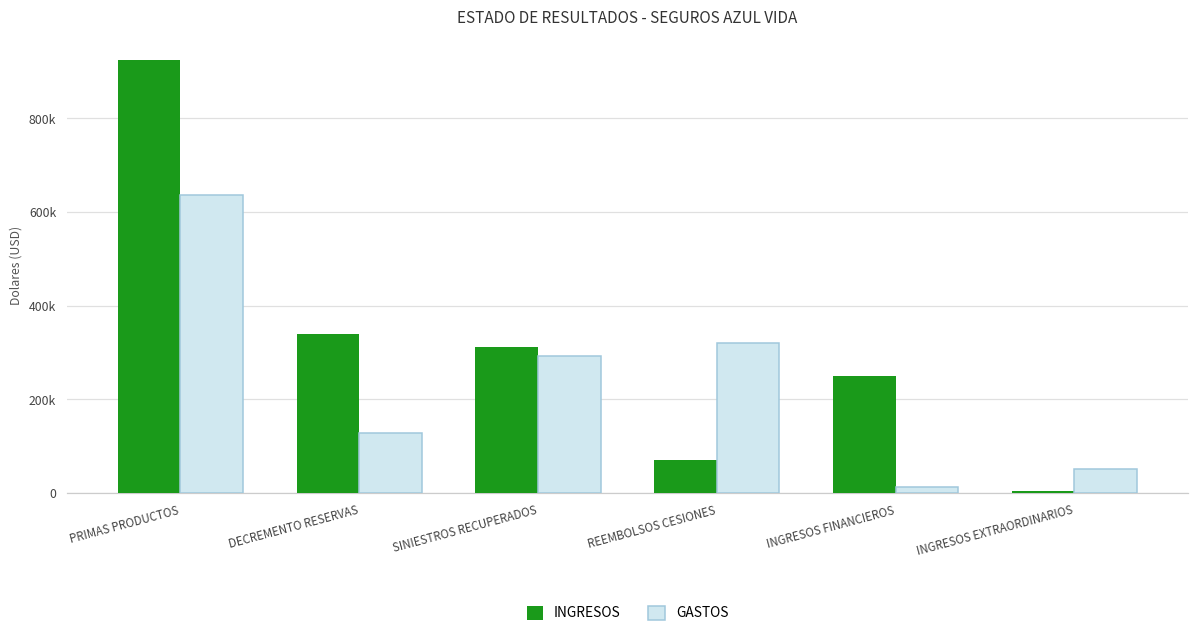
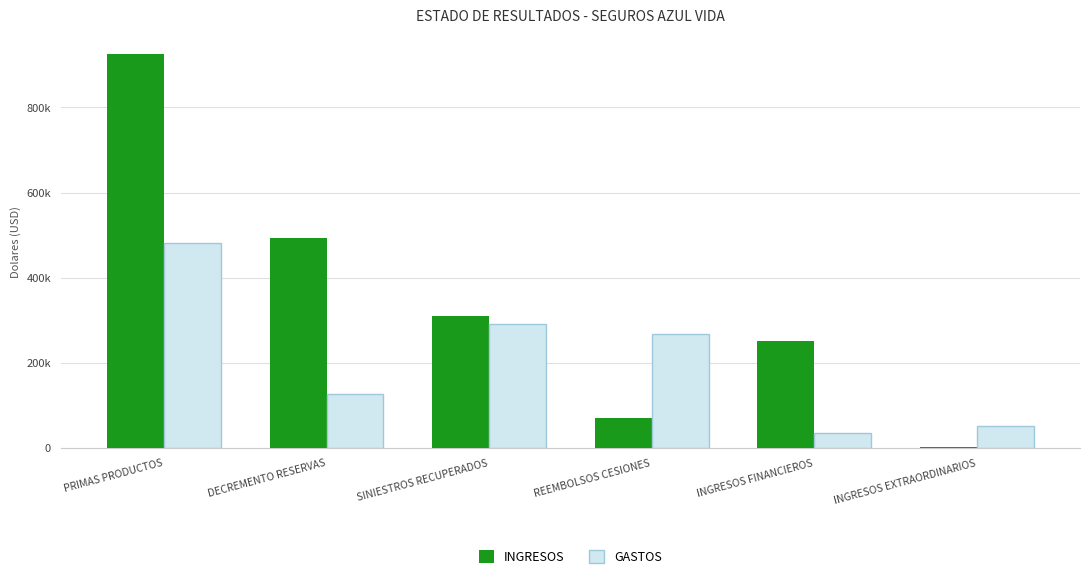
  {
    "INGRESOS": {
      "PRIMAS PRODUCTOS": 930000,
-     "DECREMENTO RESERVAS": 340000,
+     "DECREMENTO RESERVAS": 490000,
      "SINIESTROS RECUPERADOS": 310000,
      "REEMBOLSOS CESIONES": 70000,
      "INGRESOS FINANCIEROS": 250000
    },
    "GASTOS": {
-     "PRIMAS PRODUCTOS": 640000,
+     "PRIMAS PRODUCTOS": 480000,
      "DECREMENTO RESERVAS": 130000,
      "SINIESTROS RECUPERADOS": 290000,
-     "REEMBOLSOS CESIONES": 320000,
-     "INGRESOS FINANCIEROS": 10000,
+     "REEMBOLSOS CESIONES": 270000,
+     "INGRESOS FINANCIEROS": 40000,
      "INGRESOS EXTRAORDINARIOS": 50000
    }
  }
